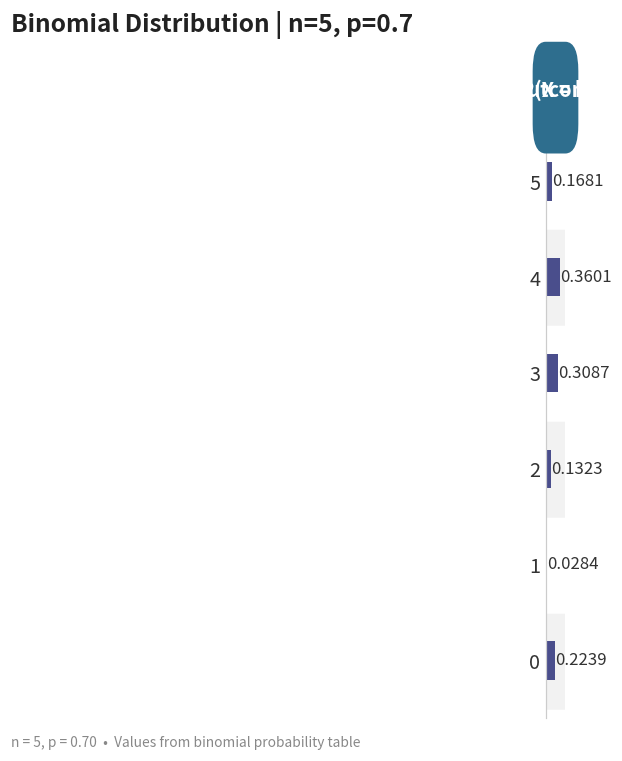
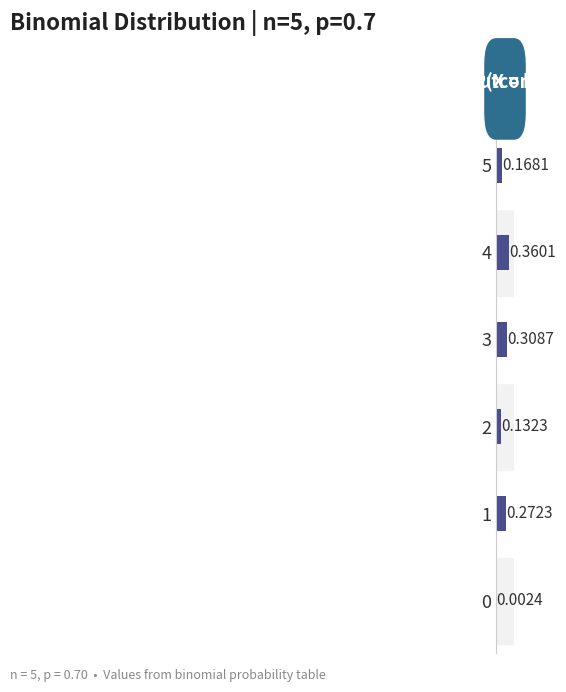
  {
    "5": 0.1681,
    "4": 0.3601,
    "3": 0.3087,
    "2": 0.1323,
-   "1": 0.0284,
-   "0": 0.2239
+   "1": 0.2723,
+   "0": 0.0024
  }
